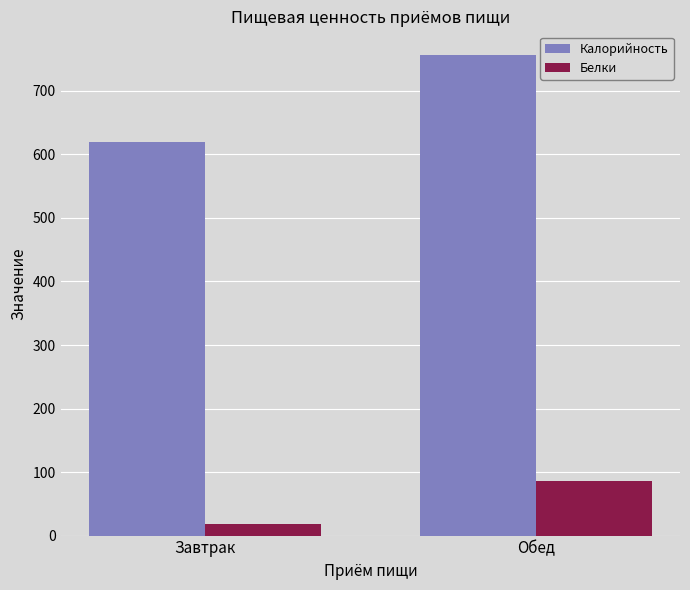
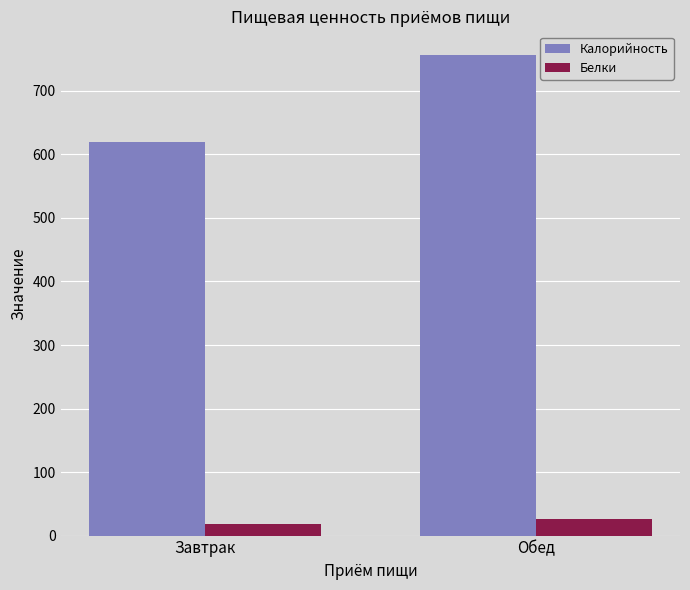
  {
    "Калорийность": {
      "Завтрак": 620,
      "Обед": 760
    },
    "Белки": {
      "Завтрак": 20,
-     "Обед": 90
+     "Обед": 30
    }
  }
